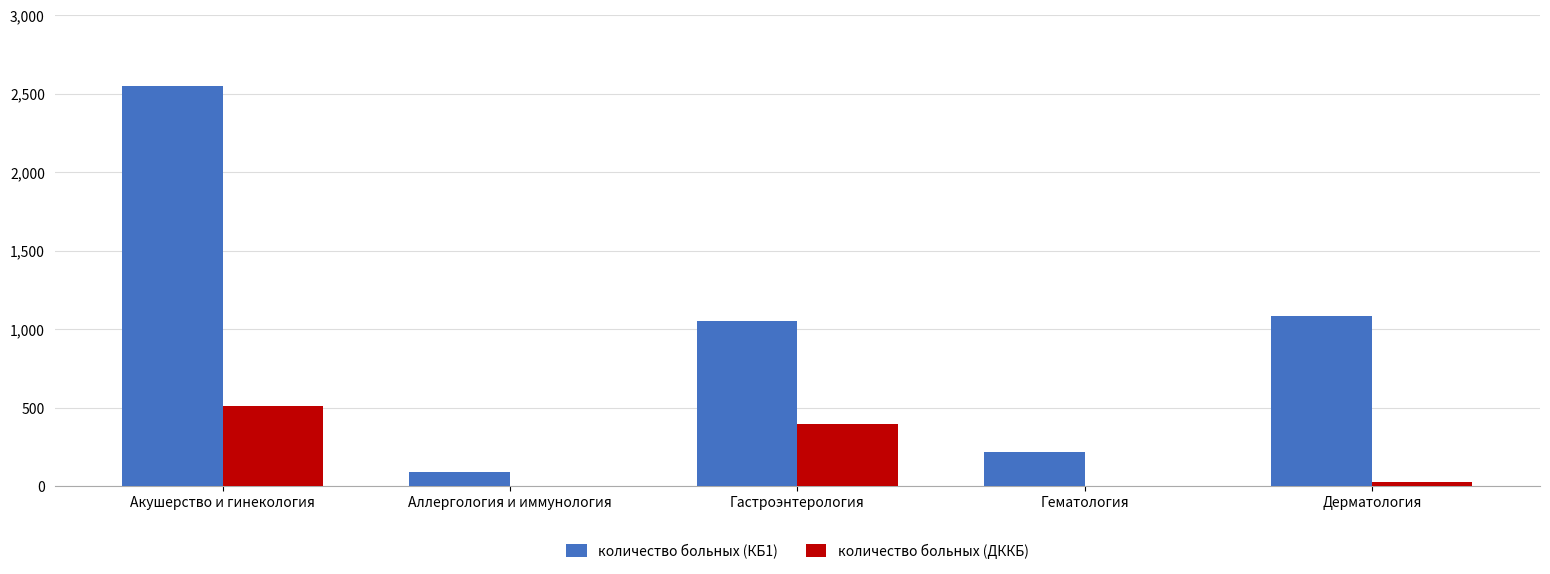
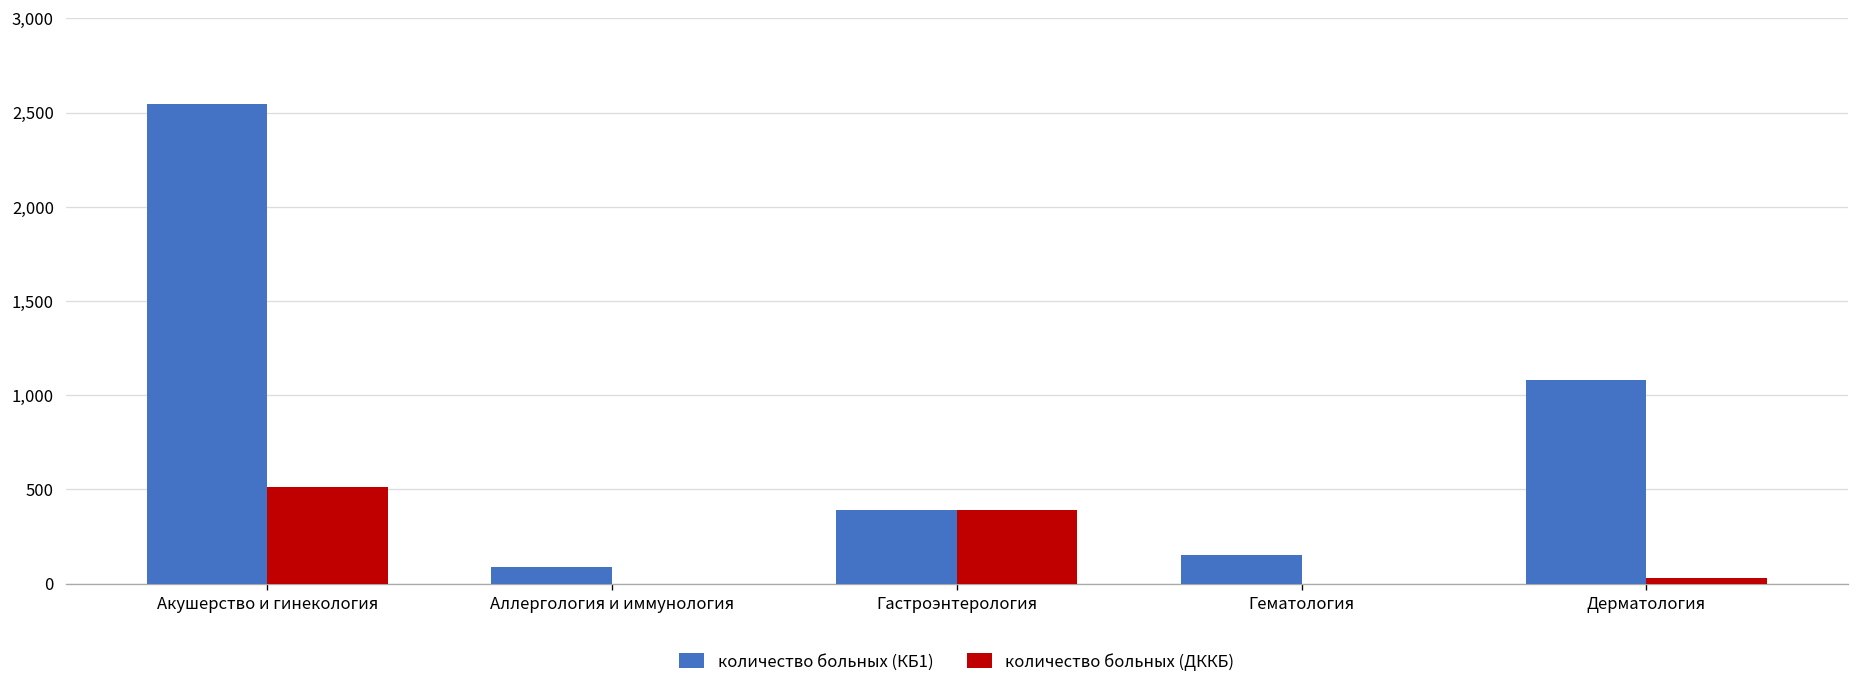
  {
    "количество больных (КБ1)": {
      "Акушерство и гинекология": "2,550",
      "Аллергология и иммунология": "90",
-     "Гастроэнтерология": "1,050",
-     "Гематология": "220",
+     "Гастроэнтерология": "390",
+     "Гематология": "150",
      "Дерматология": "1,080"
    },
    "количество больных (ДККБ)": {
      "Акушерство и гинекология": "510",
      "Аллергология и иммунология": "0",
      "Гастроэнтерология": "390",
      "Гематология": "0",
      "Дерматология": "30"
    }
  }
